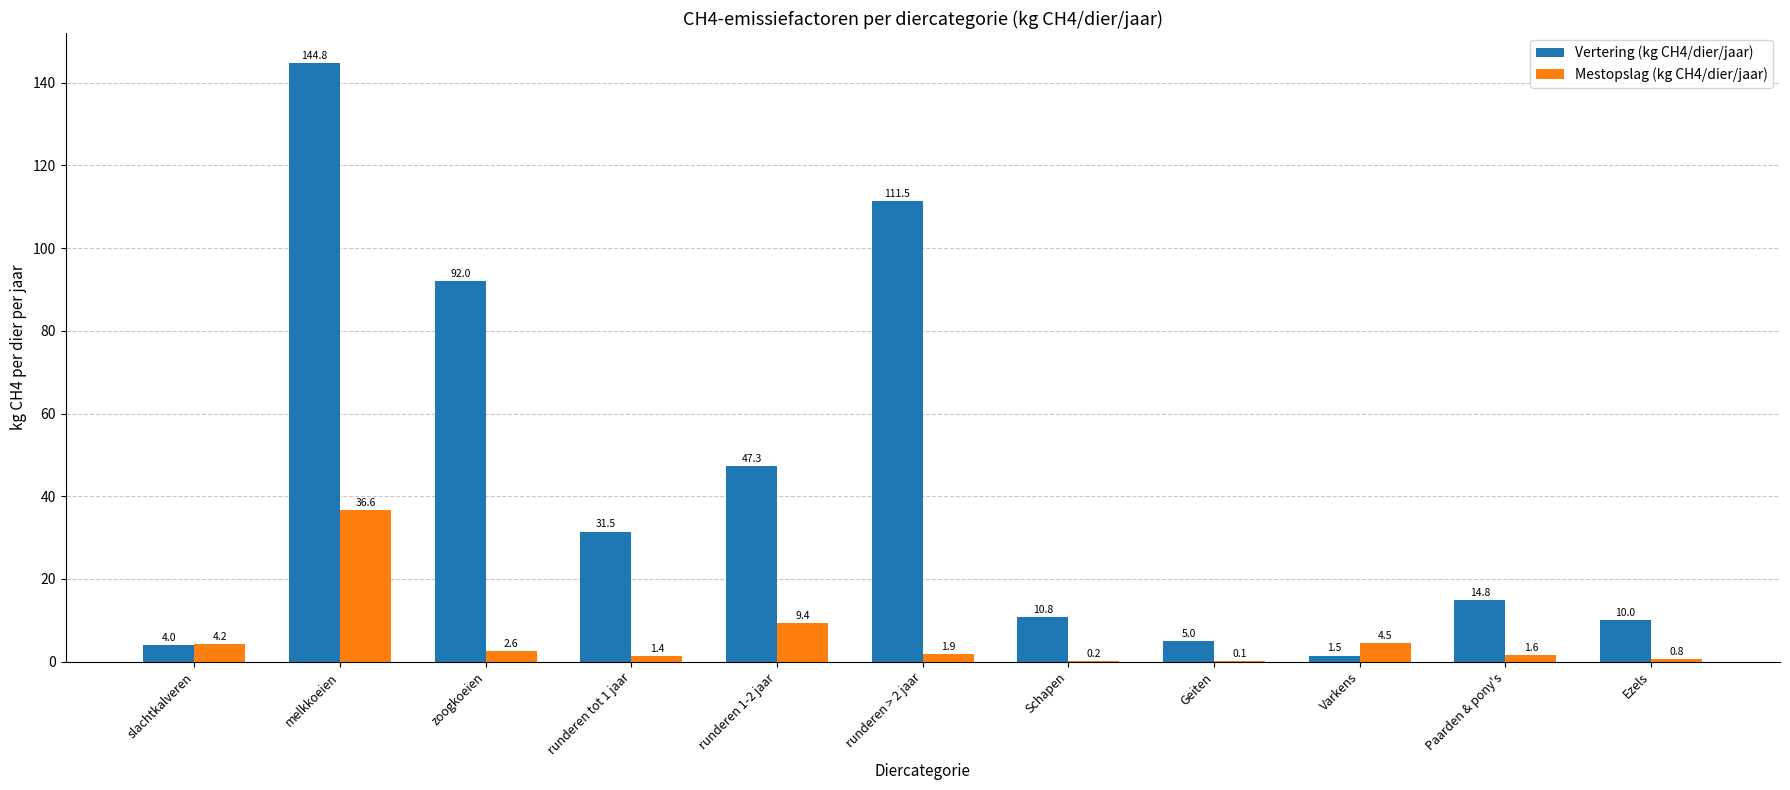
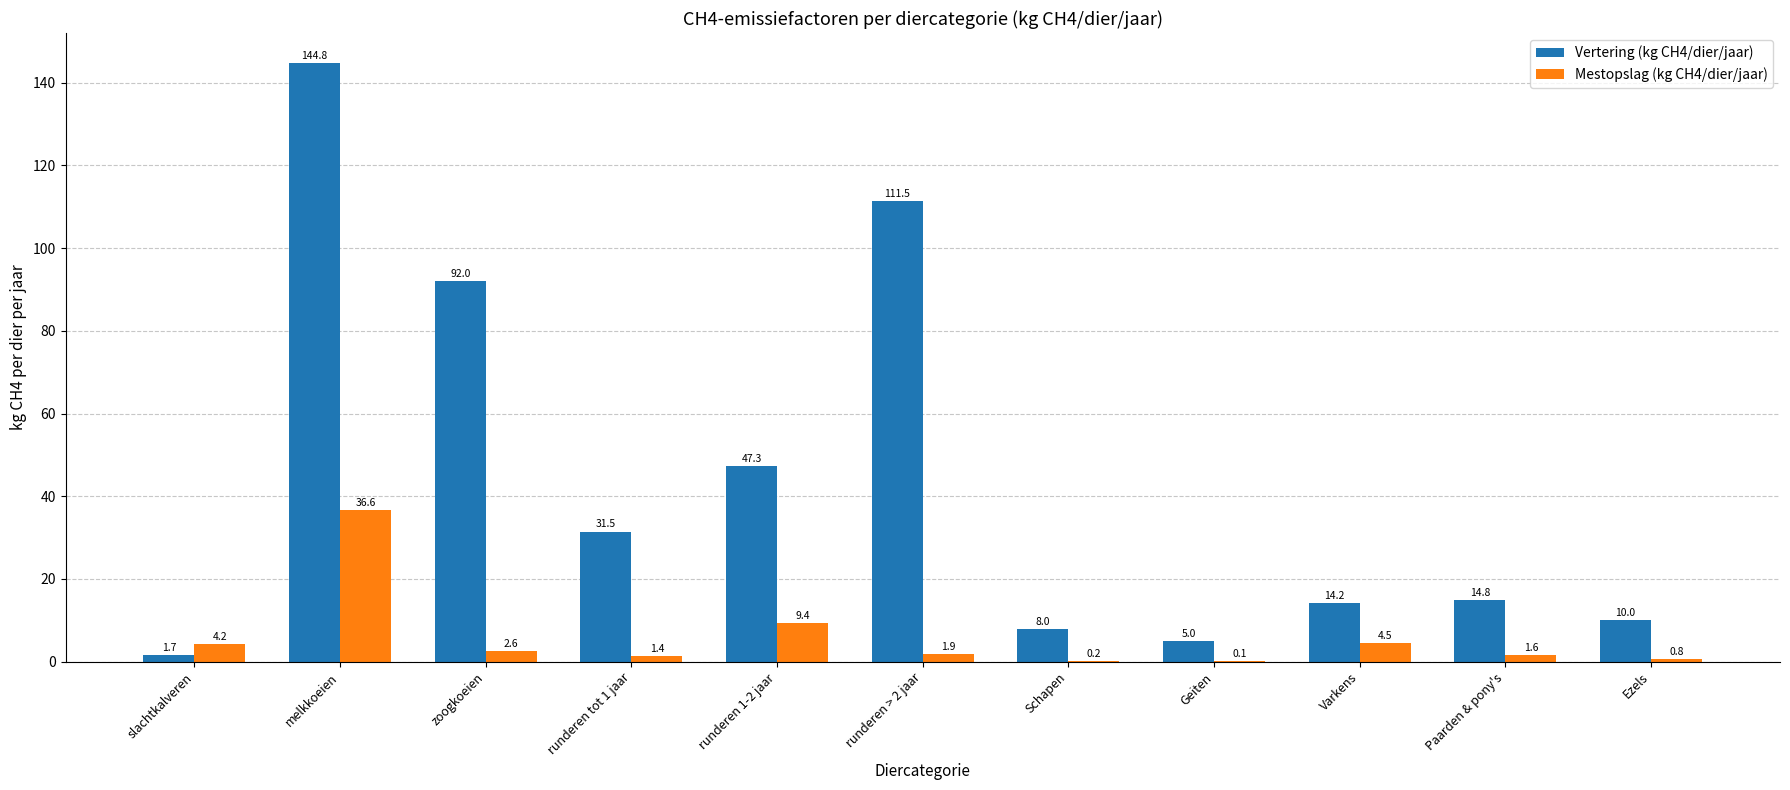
  {
    "Vertering (kg CH4/dier/jaar)": {
-     "slachtkalveren": 4.0,
+     "slachtkalveren": 1.7,
      "melkkoeien": 144.8,
      "zoogkoeien": 92.0,
      "runderen tot 1 jaar": 31.5,
      "runderen 1-2 jaar": 47.3,
      "runderen > 2 jaar": 111.5,
-     "Schapen": 10.8,
+     "Schapen": 8.0,
      "Geiten": 5.0,
-     "Varkens": 1.5,
+     "Varkens": 14.2,
      "Paarden & pony's": 14.8,
      "Ezels": 10.0
    },
    "Mestopslag (kg CH4/dier/jaar)": {
      "slachtkalveren": 4.2,
      "melkkoeien": 36.6,
      "zoogkoeien": 2.6,
      "runderen tot 1 jaar": 1.4,
      "runderen 1-2 jaar": 9.4,
      "runderen > 2 jaar": 1.9,
      "Schapen": 0.2,
      "Geiten": 0.1,
      "Varkens": 4.5,
      "Paarden & pony's": 1.6,
      "Ezels": 0.8
    }
  }
